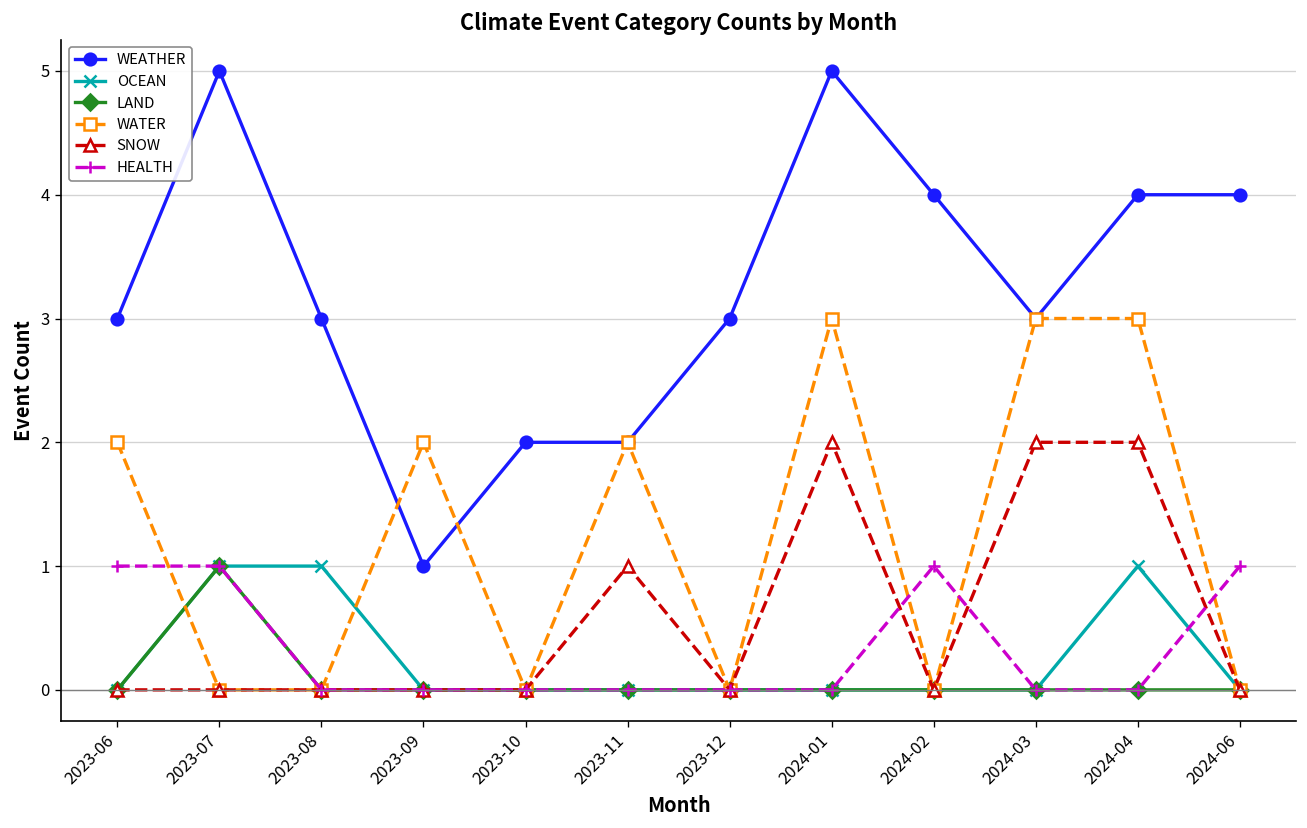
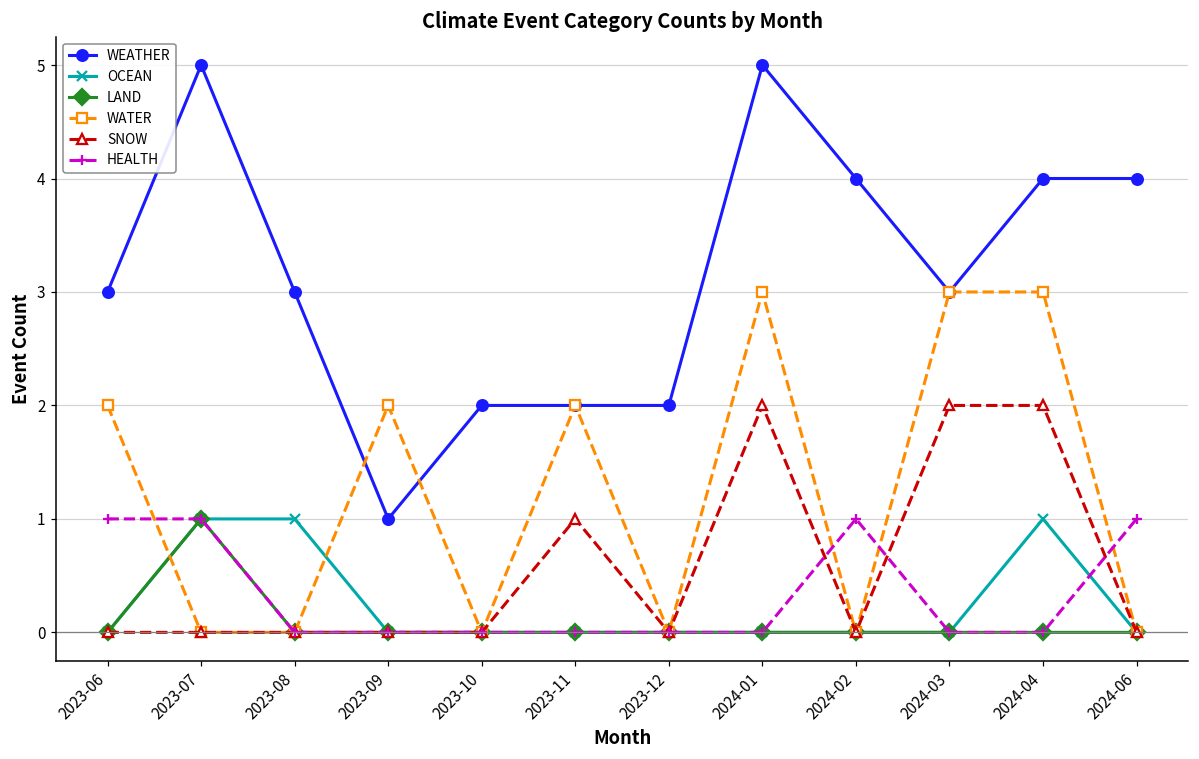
  {
    "WEATHER": {
      "2023-06": 3,
      "2023-07": 5,
      "2023-08": 3,
      "2023-09": 1,
      "2023-10": 2,
-     "2023-12": 3,
+     "2023-12": 2,
      "2024-01": 5,
      "2024-02": 4,
      "2024-04": 4,
      "2024-06": 4
    },
    "OCEAN": {
      "2023-08": 1,
      "2024-04": 1
    },
    "WATER": {
      "2023-06": 2,
      "2023-09": 2,
      "2024-01": 3,
      "2024-04": 3
    },
    "SNOW": {
      "2023-11": 1,
      "2024-01": 2,
      "2024-03": 2,
      "2024-04": 2
    },
    "HEALTH": {
      "2023-06": 1,
      "2024-02": 1,
      "2024-06": 1
    }
  }
